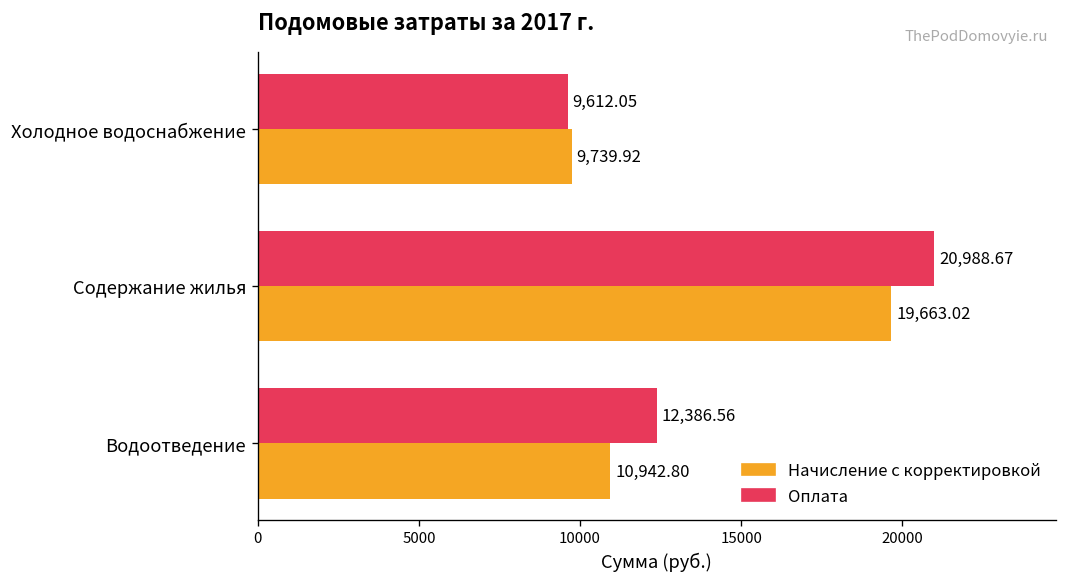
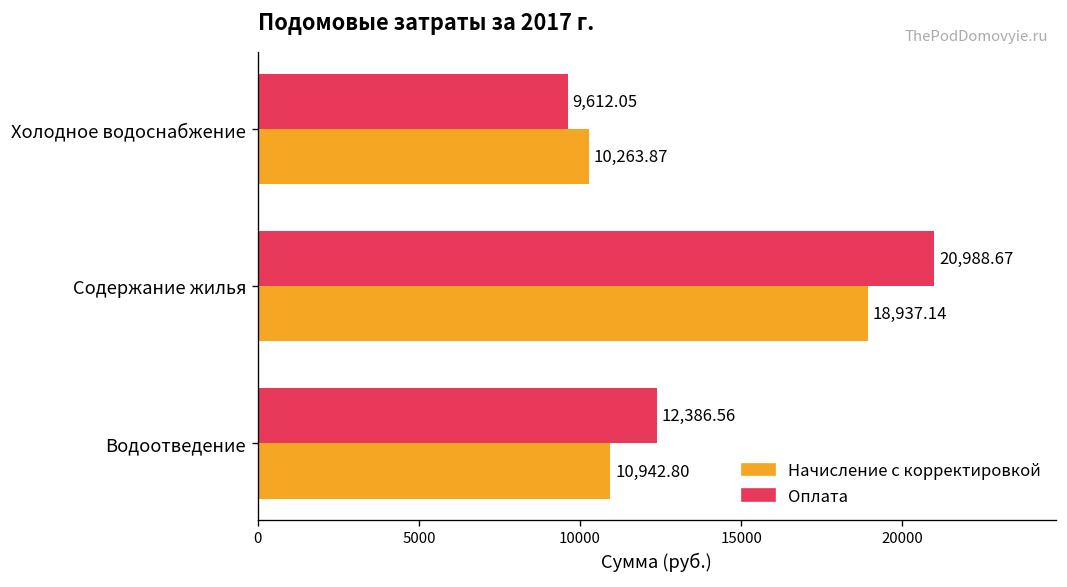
  {
    "Начисление с корректировкой": {
-     "Холодное водоснабжение": "9,739.92",
-     "Содержание жилья": "19,663.02",
+     "Холодное водоснабжение": "10,263.87",
+     "Содержание жилья": "18,937.14",
      "Водоотведение": "10,942.80"
    },
    "Оплата": {
      "Холодное водоснабжение": "9,612.05",
      "Содержание жилья": "20,988.67",
      "Водоотведение": "12,386.56"
    }
  }
